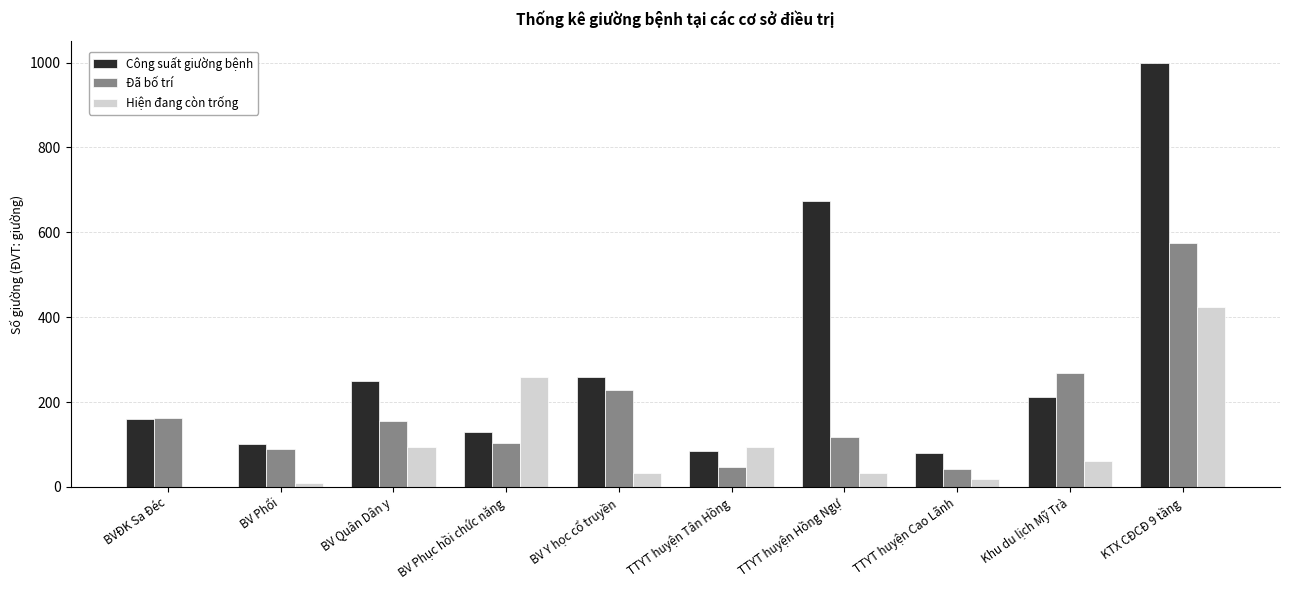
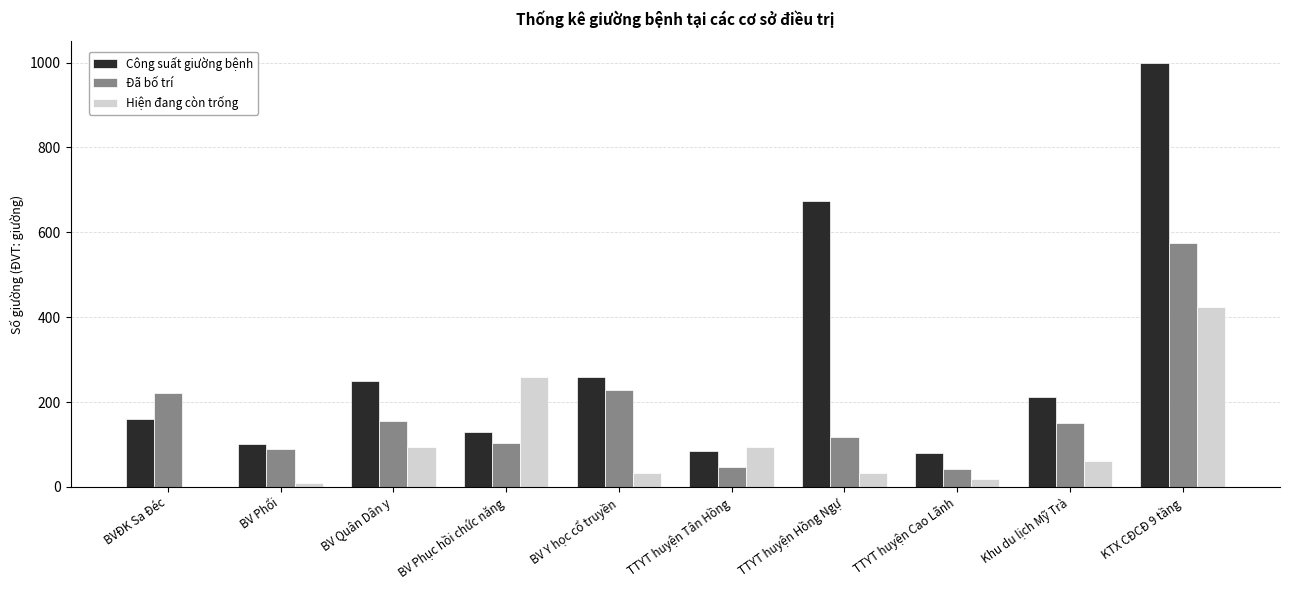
  {
    "Công suất giường bệnh": {
      "BVĐK Sa Đéc": 160,
      "BV Phổi": 100,
      "BV Quân Dân y": 250,
      "BV Phục hồi chức năng": 130,
      "BV Y học cổ truyền": 260,
      "TTYT huyện Tân Hồng": 90,
      "TTYT huyện Hồng Ngự": 670,
      "TTYT huyện Cao Lãnh": 80,
      "Khu du lịch Mỹ Trà": 210,
      "KTX CĐCĐ 9 tầng": 1000
    },
    "Đã bố trí": {
-     "BVĐK Sa Đéc": 160,
+     "BVĐK Sa Đéc": 220,
      "BV Phổi": 90,
      "BV Quân Dân y": 160,
      "BV Phục hồi chức năng": 100,
      "BV Y học cổ truyền": 230,
      "TTYT huyện Tân Hồng": 50,
      "TTYT huyện Hồng Ngự": 120,
      "TTYT huyện Cao Lãnh": 40,
-     "Khu du lịch Mỹ Trà": 270,
+     "Khu du lịch Mỹ Trà": 150,
      "KTX CĐCĐ 9 tầng": 580
    },
    "Hiện đang còn trống": {
      "BVĐK Sa Đéc": 0,
      "BV Phổi": 10,
      "BV Quân Dân y": 100,
      "BV Phục hồi chức năng": 260,
      "BV Y học cổ truyền": 30,
      "TTYT huyện Tân Hồng": 90,
      "TTYT huyện Hồng Ngự": 30,
      "TTYT huyện Cao Lãnh": 20,
      "Khu du lịch Mỹ Trà": 60,
      "KTX CĐCĐ 9 tầng": 420
    }
  }
